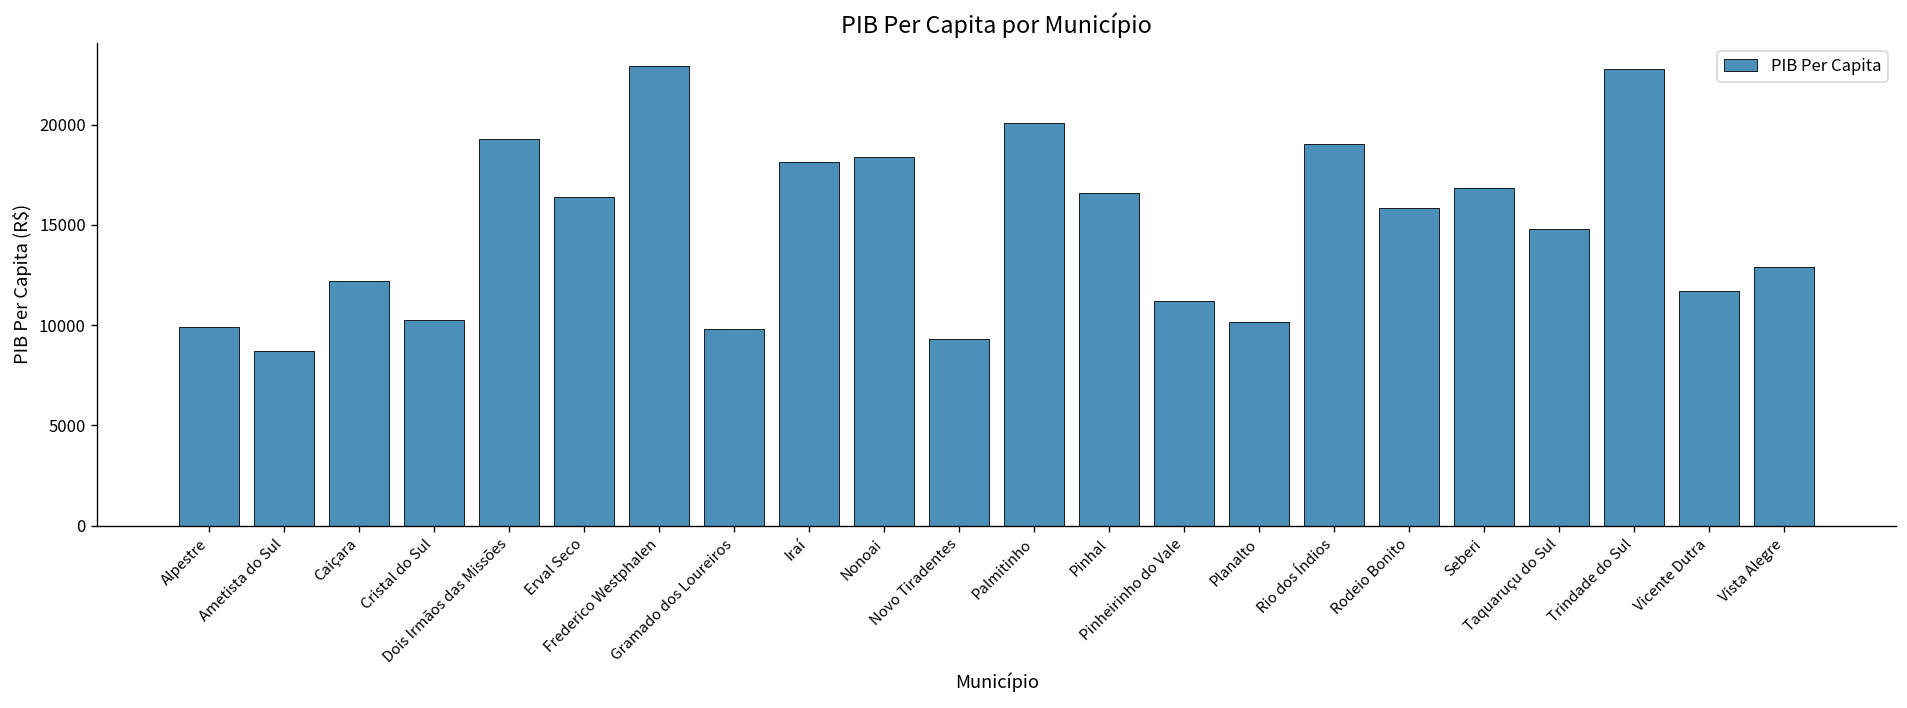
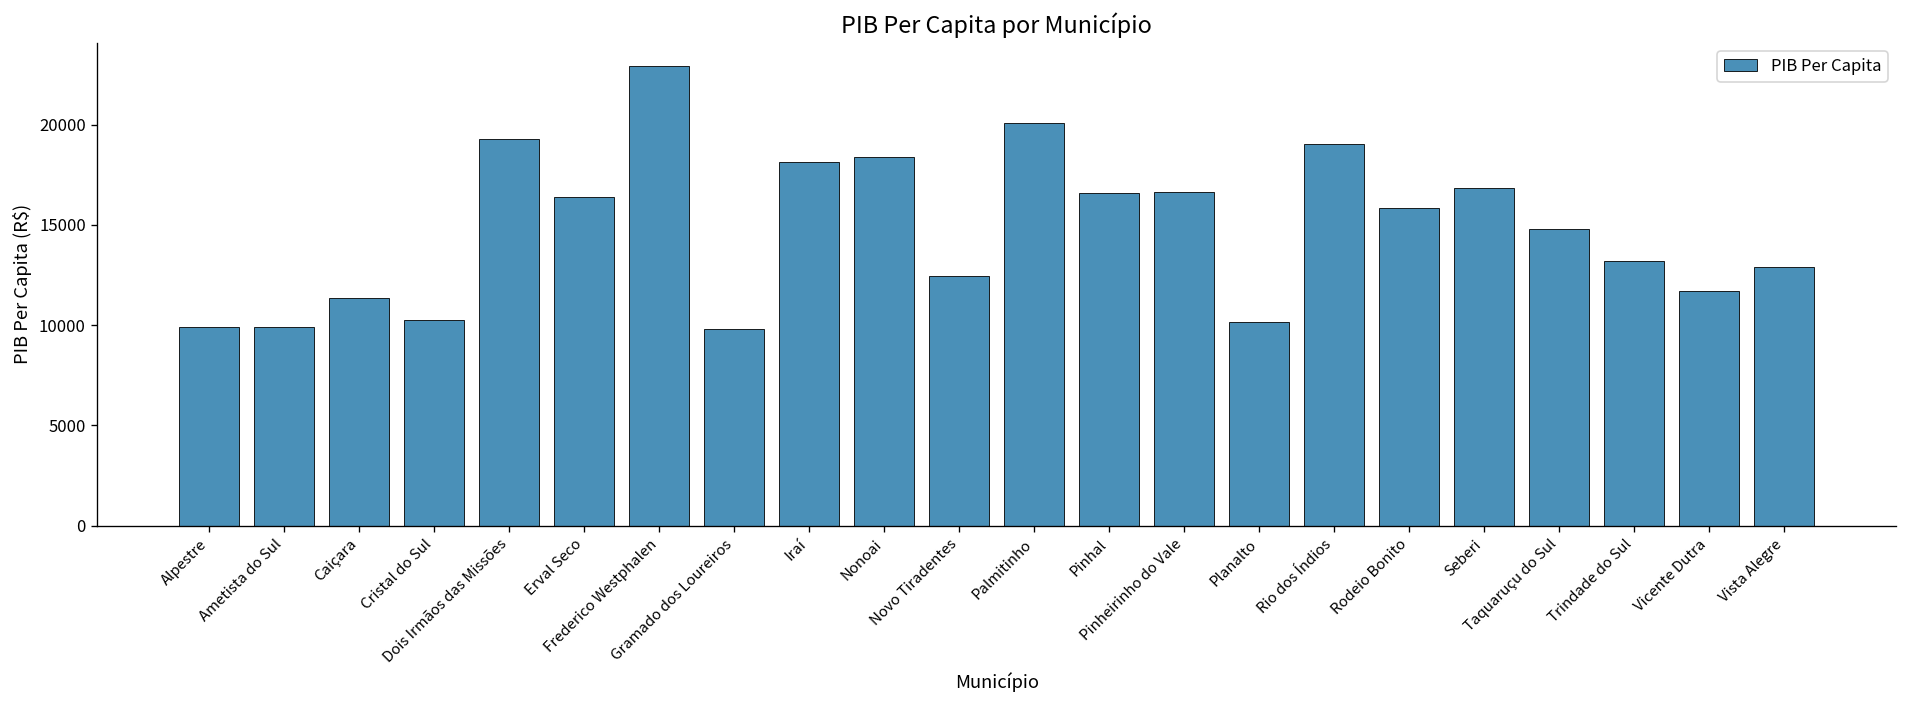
  {
    "Alpestre": 9900,
-   "Ametista do Sul": 8700,
-   "Caiçara": 12200,
+   "Ametista do Sul": 9900,
+   "Caiçara": 11300,
    "Cristal do Sul": 10300,
    "Dois Irmãos das Missões": 19300,
    "Erval Seco": 16400,
    "Frederico Westphalen": 22900,
    "Gramado dos Loureiros": 9800,
    "Iraí": 18200,
    "Nonoai": 18400,
-   "Novo Tiradentes": 9300,
+   "Novo Tiradentes": 12500,
    "Palmitinho": 20100,
    "Pinhal": 16600,
-   "Pinheirinho do Vale": 11200,
+   "Pinheirinho do Vale": 16700,
    "Planalto": 10100,
    "Rio dos Índios": 19000,
    "Rodeio Bonito": 15800,
    "Seberi": 16800,
    "Taquaruçu do Sul": 14800,
-   "Trindade do Sul": 22800,
+   "Trindade do Sul": 13200,
    "Vicente Dutra": 11700,
    "Vista Alegre": 12900
  }
